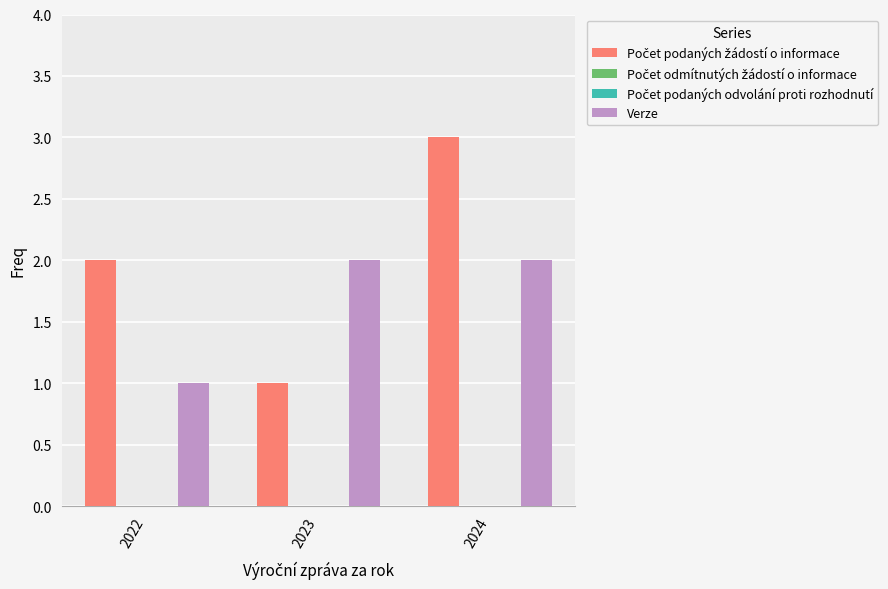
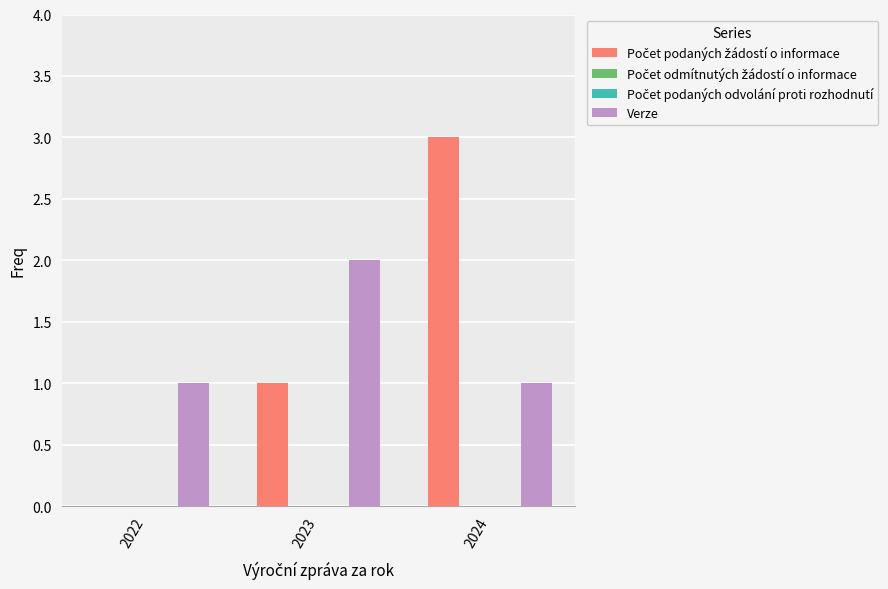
  {
    "Počet podaných žádostí o informace": {
-     "2022": 2,
+     "2022": 0,
      "2023": 1,
      "2024": 3
    },
    "Počet odmítnutých žádostí o informace": {
      "2022": 0,
      "2023": 0,
      "2024": 0
    },
    "Počet podaných odvolání proti rozhodnutí": {
      "2022": 0,
      "2023": 0,
      "2024": 0
    },
    "Verze": {
      "2022": 1,
      "2023": 2,
-     "2024": 2
+     "2024": 1
    }
  }
